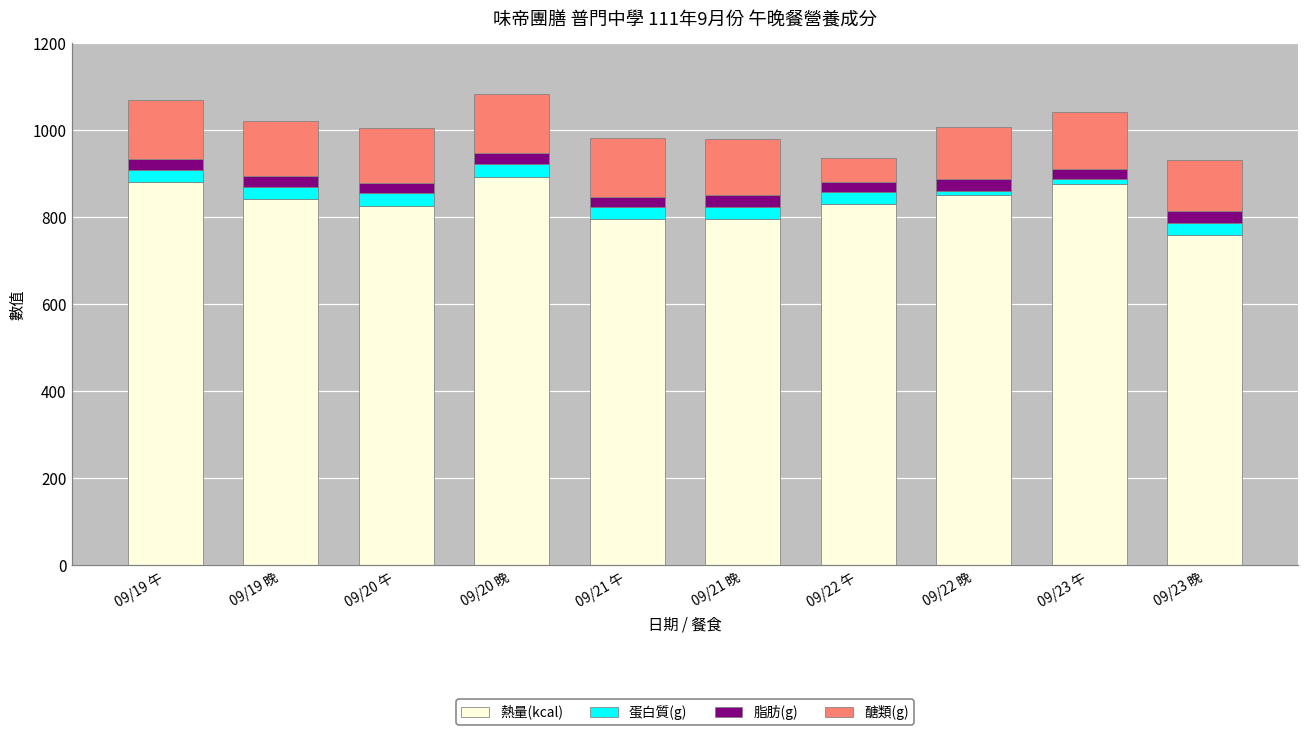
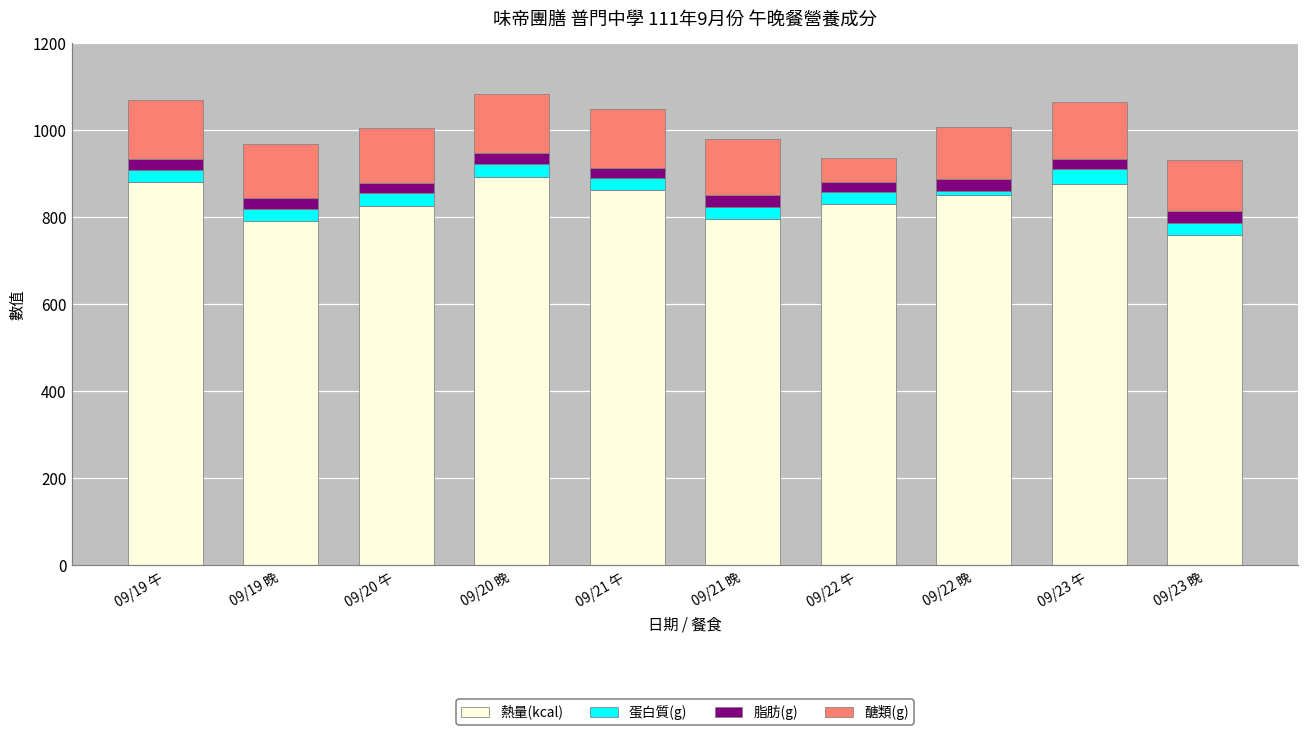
  {
    "熱量(kcal)": {
      "09/19 午": 880,
-     "09/19 晚": 840,
+     "09/19 晚": 790,
      "09/20 午": 830,
      "09/20 晚": 890,
-     "09/21 午": 800,
+     "09/21 午": 860,
      "09/21 晚": 800,
      "09/22 午": 830,
      "09/22 晚": 850,
      "09/23 午": 880,
      "09/23 晚": 760
    },
    "蛋白質(g)": {
      "09/19 午": 30,
      "09/19 晚": 30,
      "09/20 午": 30,
      "09/20 晚": 30,
      "09/21 午": 30,
      "09/21 晚": 30,
      "09/22 午": 30,
      "09/22 晚": 10,
-     "09/23 午": 10,
+     "09/23 午": 30,
      "09/23 晚": 30
    },
    "脂肪(g)": {
      "09/19 午": 30,
      "09/19 晚": 30,
      "09/20 午": 20,
      "09/20 晚": 30,
      "09/21 午": 20,
      "09/21 晚": 30,
      "09/22 午": 20,
      "09/22 晚": 30,
      "09/23 午": 20,
      "09/23 晚": 30
    },
    "醣類(g)": {
      "09/19 午": 140,
      "09/19 晚": 120,
      "09/20 午": 130,
      "09/20 晚": 140,
      "09/21 午": 130,
      "09/21 晚": 130,
      "09/22 午": 50,
      "09/22 晚": 120,
      "09/23 午": 130,
      "09/23 晚": 120
    }
  }
